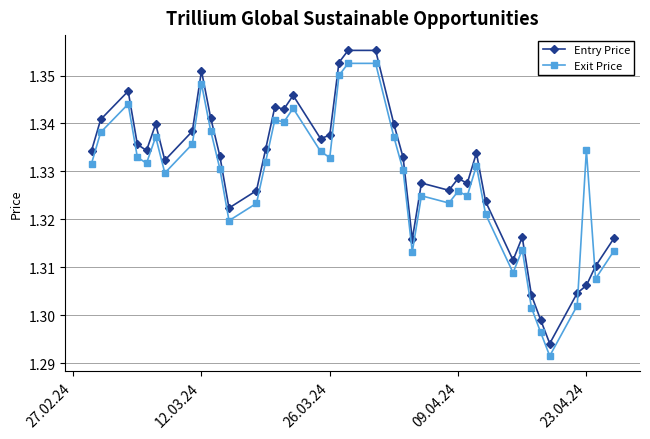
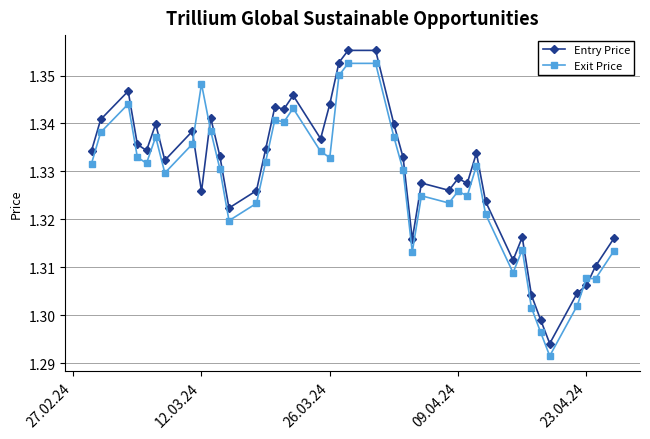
  {
    "Entry Price": {
-     "12.03.24": 1.351,
-     "26.03.24": 1.338,
+     "12.03.24": 1.326,
+     "26.03.24": 1.344,
      "09.04.24": 1.329,
      "23.04.24": 1.306
    },
    "Exit Price": {
      "12.03.24": 1.348,
      "26.03.24": 1.333,
      "09.04.24": 1.326,
-     "23.04.24": 1.334
+     "23.04.24": 1.308
    }
  }
